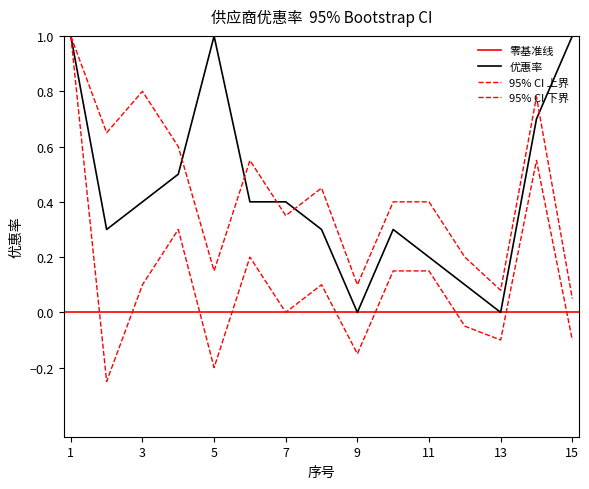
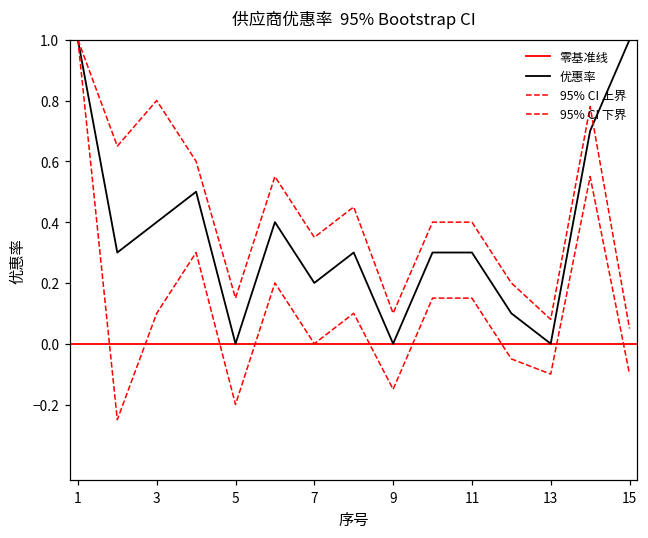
  {
    "优惠率": {
      "3": 0.4,
-     "5": 1,
-     "7": 0.4,
+     "5": 0,
+     "7": 0.2,
      "9": 0.0,
-     "11": 0.2,
+     "11": 0.3,
      "13": 0.0,
      "15": 1.0
    }
  }
